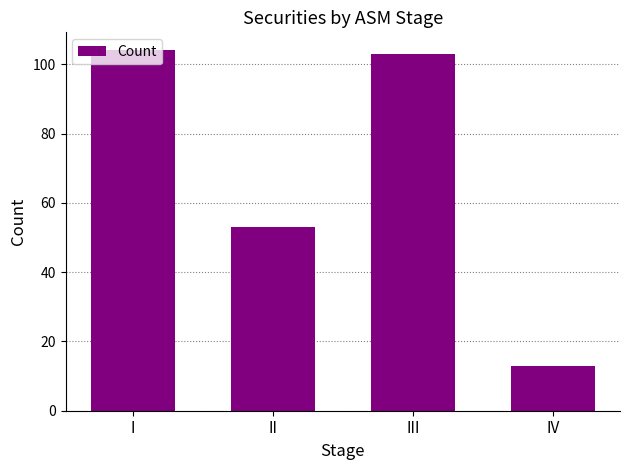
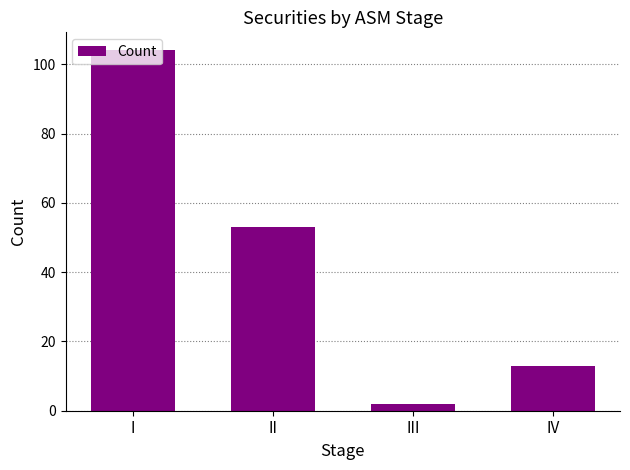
  {
    "II": 53,
-   "III": 103,
+   "III": 2,
    "IV": 13
  }
